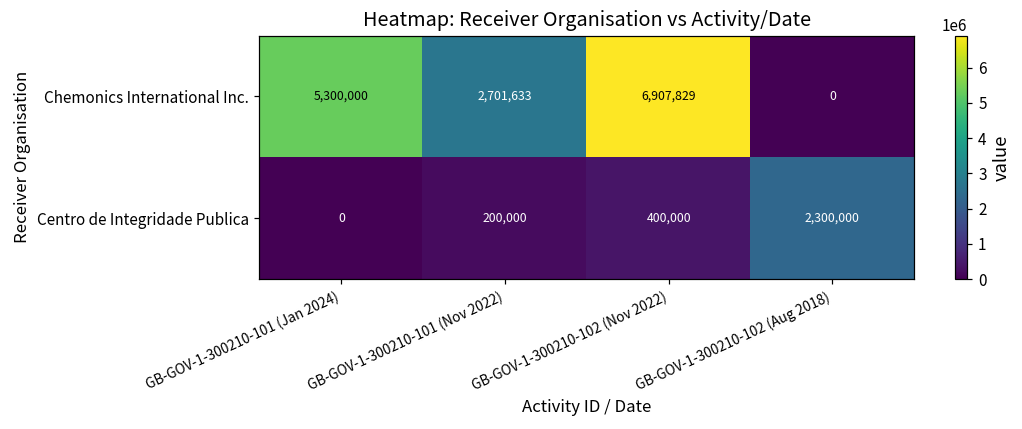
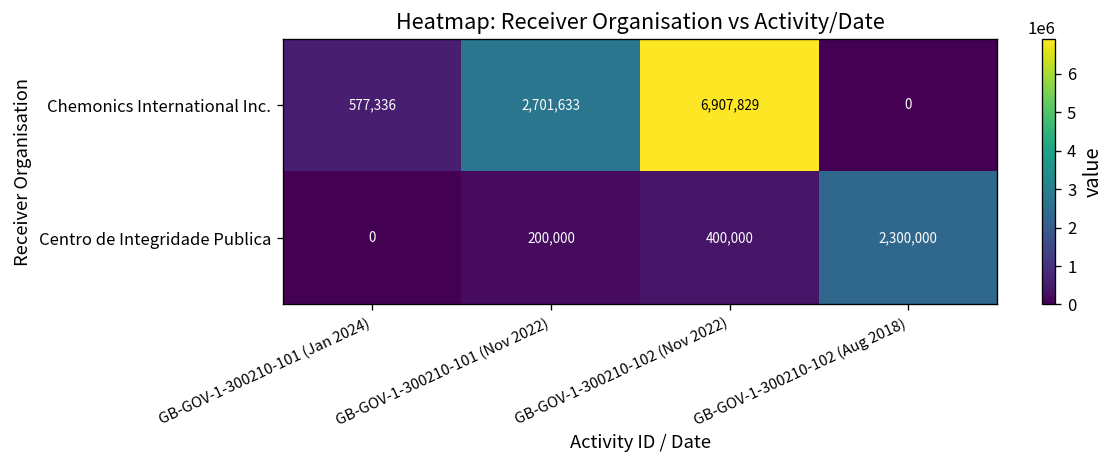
  {
    "Chemonics International Inc.": {
-     "GB-GOV-1-300210-101 (Jan 2024)": "5,300,000",
+     "GB-GOV-1-300210-101 (Jan 2024)": "577,336",
      "GB-GOV-1-300210-101 (Nov 2022)": "2,701,633",
      "GB-GOV-1-300210-102 (Nov 2022)": "6,907,829",
      "GB-GOV-1-300210-102 (Aug 2018)": "0"
    },
    "Centro de Integridade Publica": {
      "GB-GOV-1-300210-101 (Jan 2024)": "0",
      "GB-GOV-1-300210-101 (Nov 2022)": "200,000",
      "GB-GOV-1-300210-102 (Nov 2022)": "400,000",
      "GB-GOV-1-300210-102 (Aug 2018)": "2,300,000"
    }
  }
